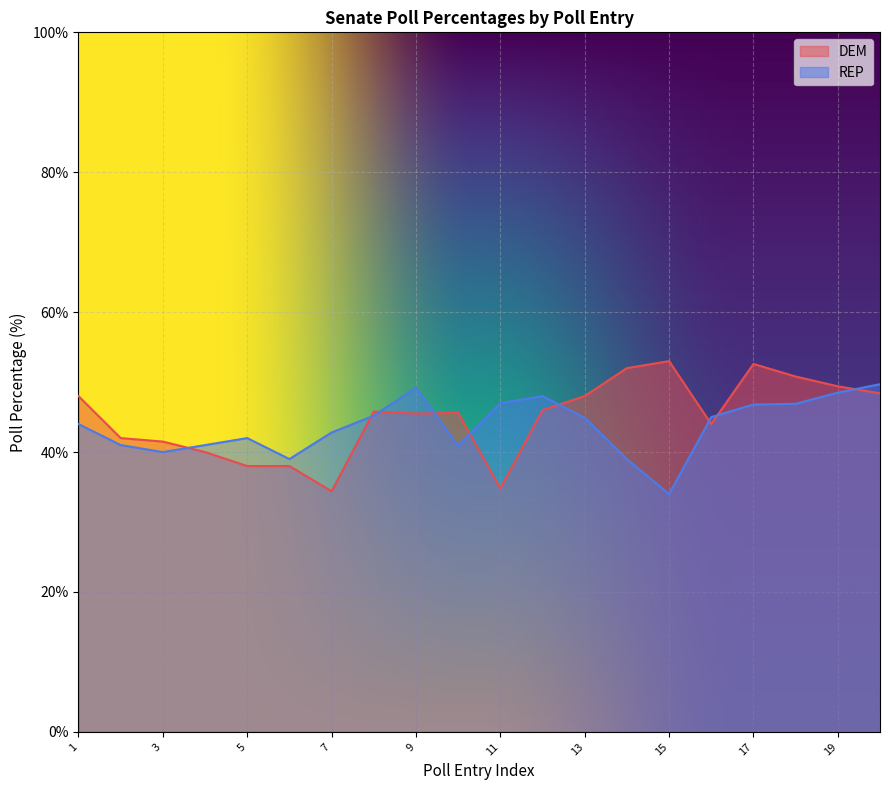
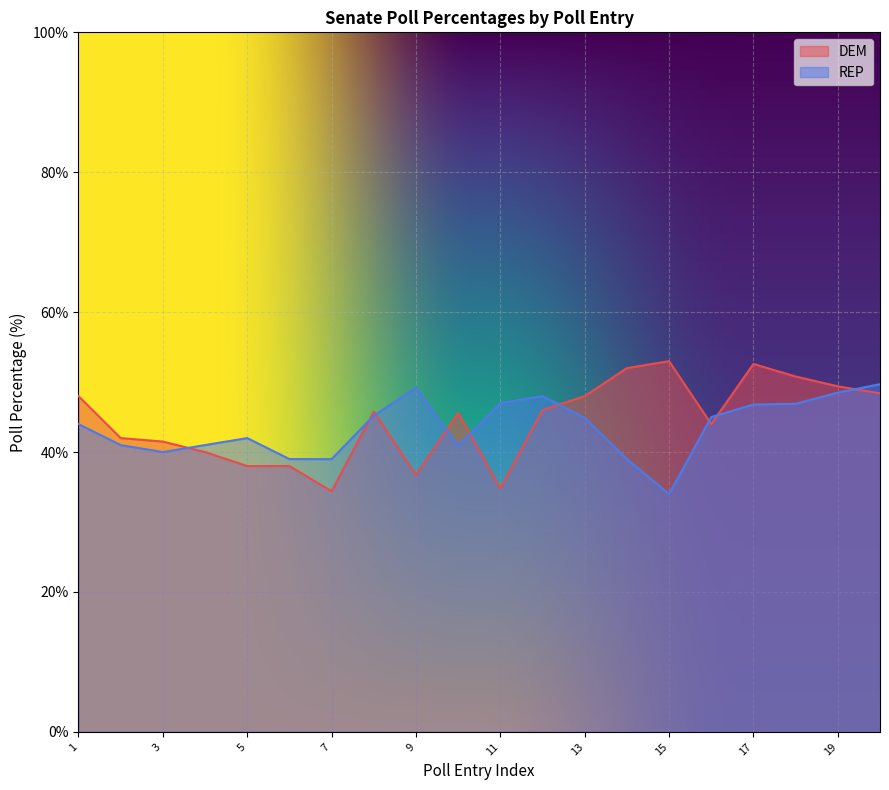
  {
    "DEM": {
      "1": "48%",
      "3": "42%",
      "5": "38%",
      "7": "34%",
-     "9": "46%",
+     "9": "37%",
      "11": "35%",
      "13": "48%",
      "15": "53%",
      "17": "53%",
      "19": "49%"
    },
    "REP": {
      "1": "44%",
      "3": "40%",
      "5": "42%",
-     "7": "43%",
+     "7": "39%",
      "9": "49%",
      "11": "47%",
      "13": "45%",
      "15": "34%",
      "17": "47%",
      "19": "49%"
    }
  }
